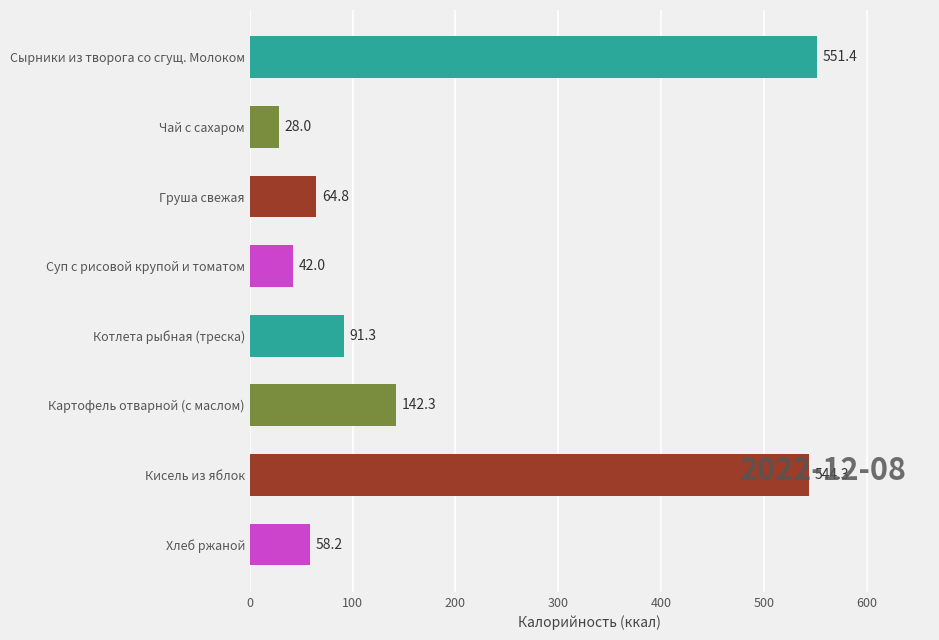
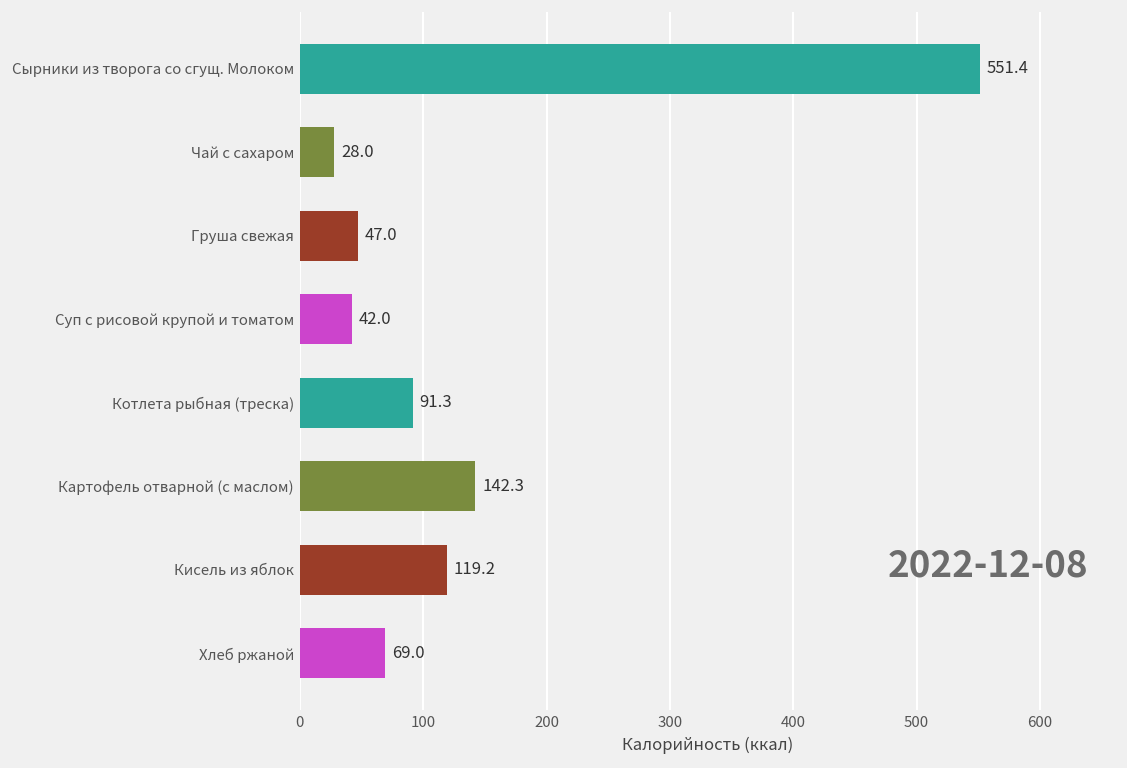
  {
    "Сырники из творога со сгущ. Молоком": 551.4,
    "Чай с сахаром": 28.0,
-   "Груша свежая": 64.8,
+   "Груша свежая": 47.0,
    "Суп с рисовой крупой и томатом": 42.0,
    "Котлета рыбная (треска)": 91.3,
    "Картофель отварной (с маслом)": 142.3,
-   "Кисель из яблок": 544.3,
-   "Хлеб ржаной": 58.2
+   "Кисель из яблок": 119.2,
+   "Хлеб ржаной": 69.0
  }
